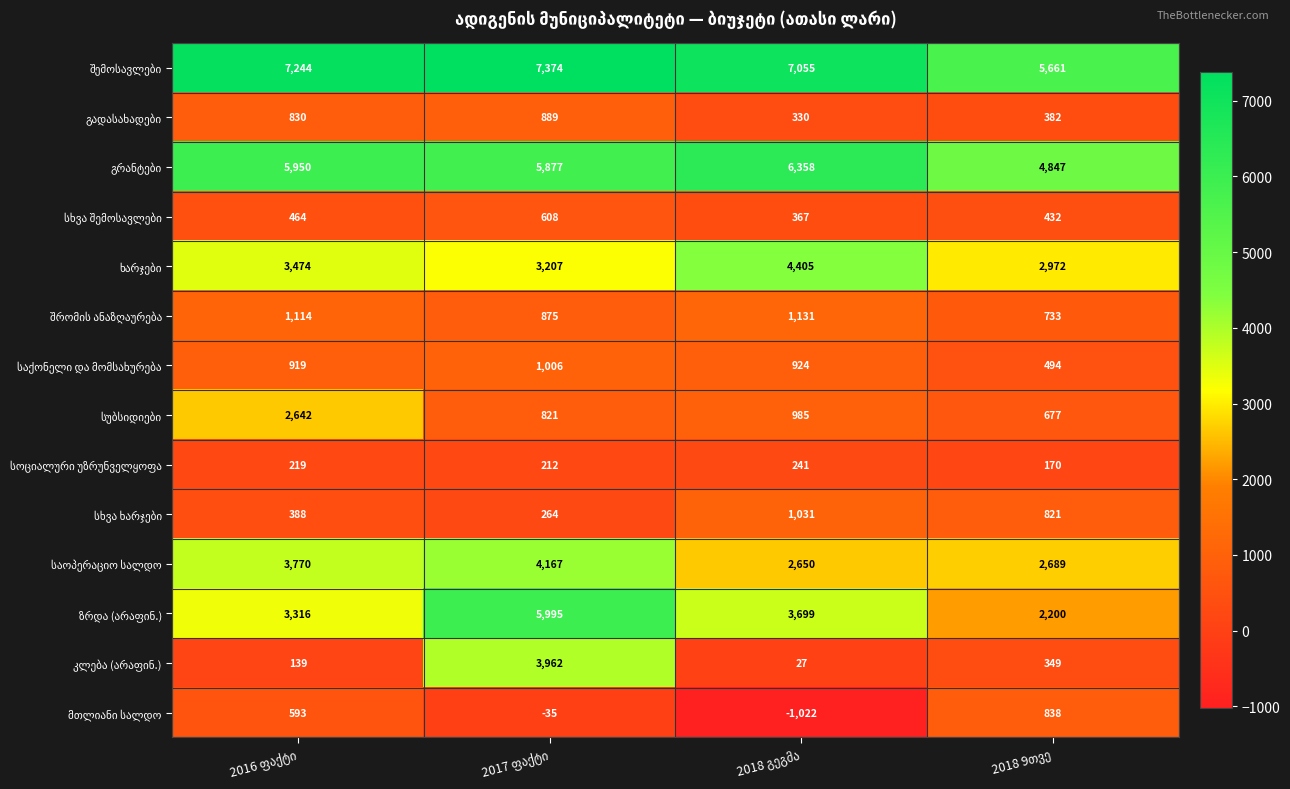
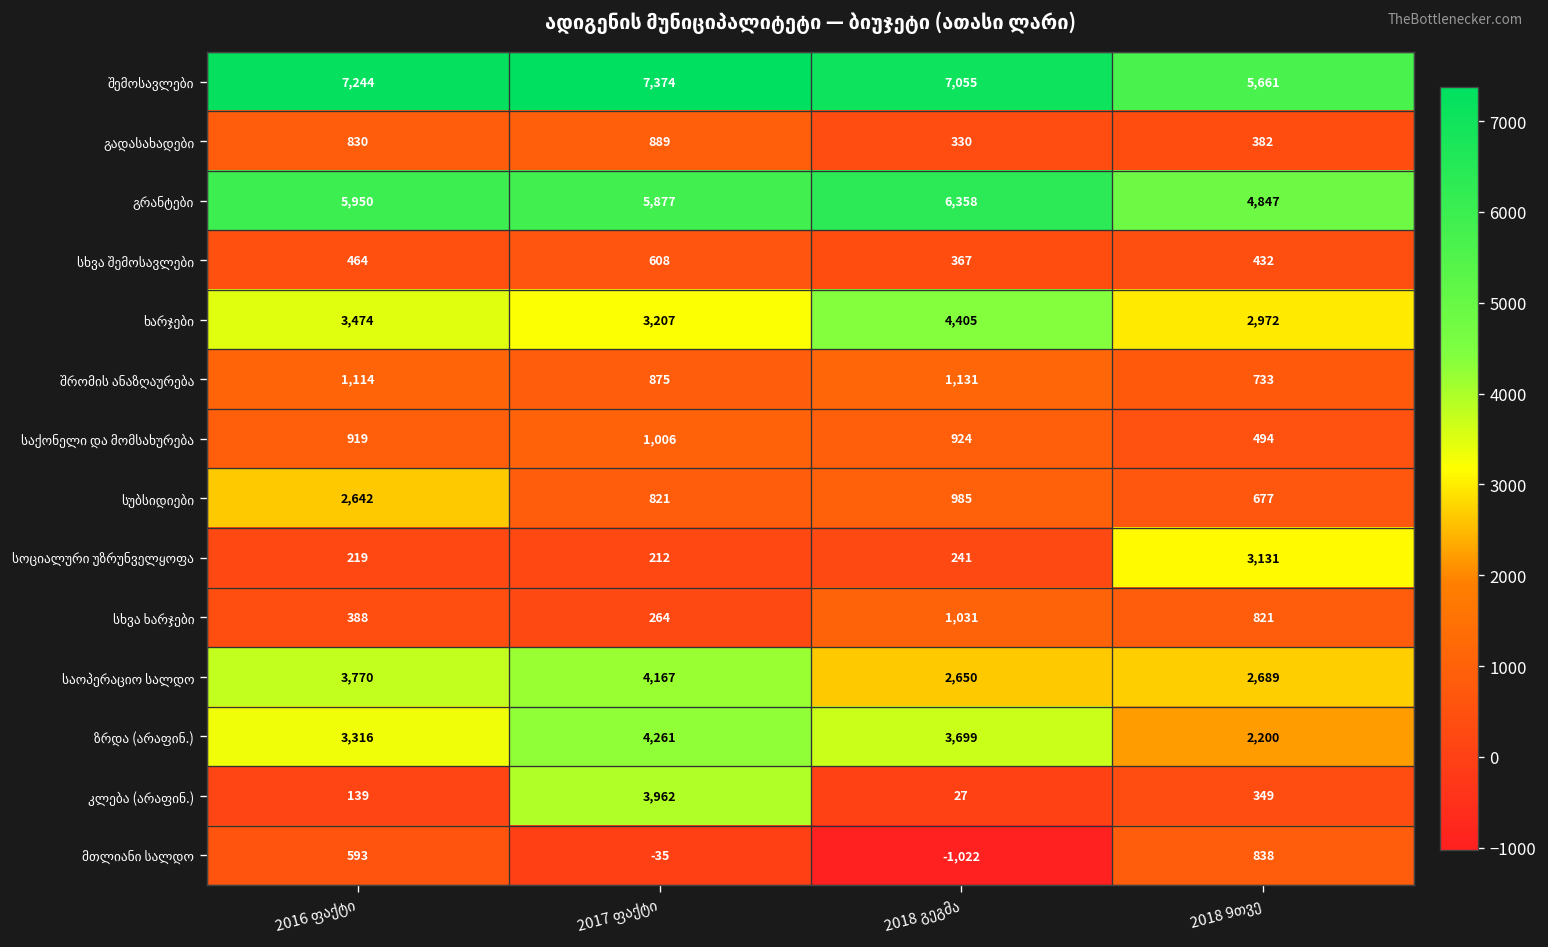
  {
    "შემოსავლები": {
      "2016 ფაქტი": "7,244",
      "2017 ფაქტი": "7,374",
      "2018 გეგმა": "7,055",
      "2018 9თვე": "5,661"
    },
    "გადასახადები": {
      "2016 ფაქტი": "830",
      "2017 ფაქტი": "889",
      "2018 გეგმა": "330",
      "2018 9თვე": "382"
    },
    "გრანტები": {
      "2016 ფაქტი": "5,950",
      "2017 ფაქტი": "5,877",
      "2018 გეგმა": "6,358",
      "2018 9თვე": "4,847"
    },
    "სხვა შემოსავლები": {
      "2016 ფაქტი": "464",
      "2017 ფაქტი": "608",
      "2018 გეგმა": "367",
      "2018 9თვე": "432"
    },
    "ხარჯები": {
      "2016 ფაქტი": "3,474",
      "2017 ფაქტი": "3,207",
      "2018 გეგმა": "4,405",
      "2018 9თვე": "2,972"
    },
    "შრომის ანაზღაურება": {
      "2016 ფაქტი": "1,114",
      "2017 ფაქტი": "875",
      "2018 გეგმა": "1,131",
      "2018 9თვე": "733"
    },
    "საქონელი და მომსახურება": {
      "2016 ფაქტი": "919",
      "2017 ფაქტი": "1,006",
      "2018 გეგმა": "924",
      "2018 9თვე": "494"
    },
    "სუბსიდიები": {
      "2016 ფაქტი": "2,642",
      "2017 ფაქტი": "821",
      "2018 გეგმა": "985",
      "2018 9თვე": "677"
    },
    "სოციალური უზრუნველყოფა": {
      "2016 ფაქტი": "219",
      "2017 ფაქტი": "212",
      "2018 გეგმა": "241",
-     "2018 9თვე": "170"
+     "2018 9თვე": "3,131"
    },
    "სხვა ხარჯები": {
      "2016 ფაქტი": "388",
      "2017 ფაქტი": "264",
      "2018 გეგმა": "1,031",
      "2018 9თვე": "821"
    },
    "საოპერაციო სალდო": {
      "2016 ფაქტი": "3,770",
      "2017 ფაქტი": "4,167",
      "2018 გეგმა": "2,650",
      "2018 9თვე": "2,689"
    },
    "ზრდა (არაფინ.)": {
      "2016 ფაქტი": "3,316",
-     "2017 ფაქტი": "5,995",
+     "2017 ფაქტი": "4,261",
      "2018 გეგმა": "3,699",
      "2018 9თვე": "2,200"
    },
    "კლება (არაფინ.)": {
      "2016 ფაქტი": "139",
      "2017 ფაქტი": "3,962",
      "2018 გეგმა": "27",
      "2018 9თვე": "349"
    },
    "მთლიანი სალდო": {
      "2016 ფაქტი": "593",
      "2017 ფაქტი": "-35",
      "2018 გეგმა": "-1,022",
      "2018 9თვე": "838"
    }
  }
